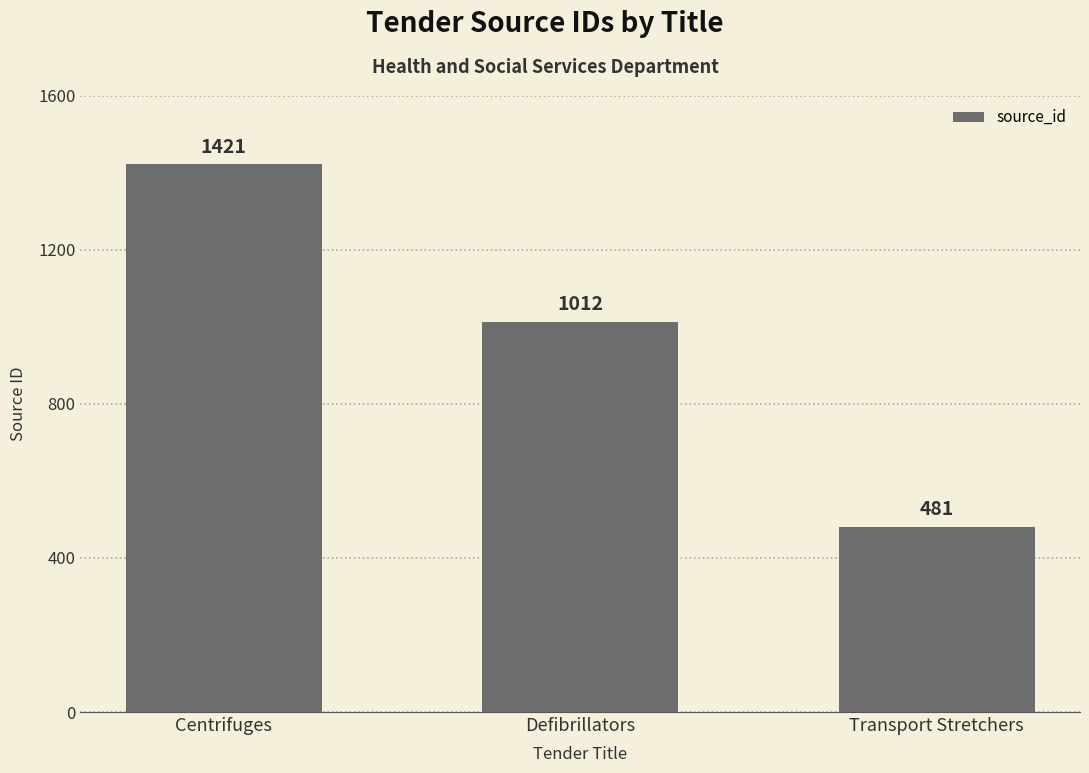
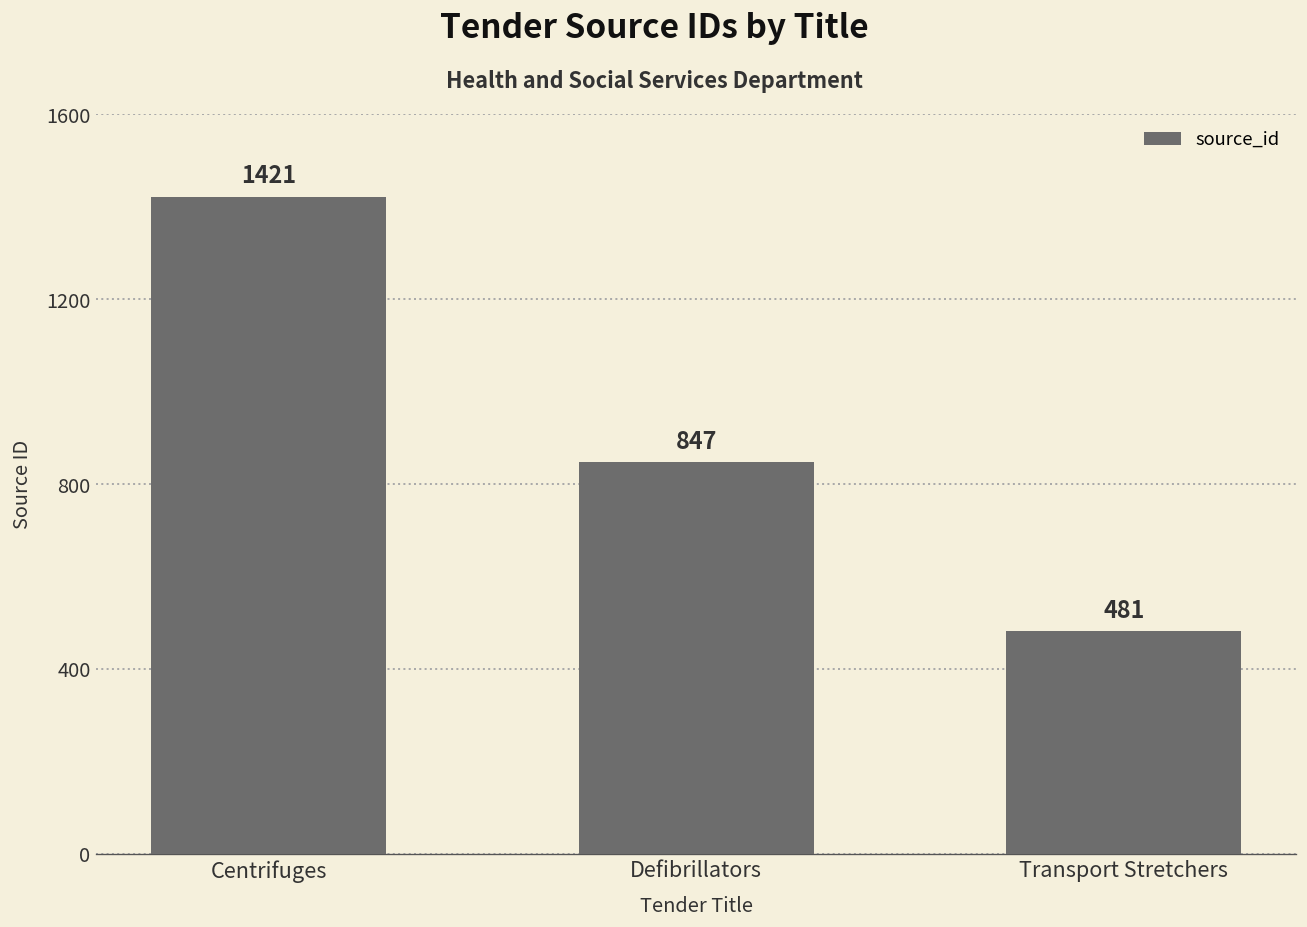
  {
    "Centrifuges": 1421,
-   "Defibrillators": 1012,
+   "Defibrillators": 847,
    "Transport Stretchers": 481
  }
